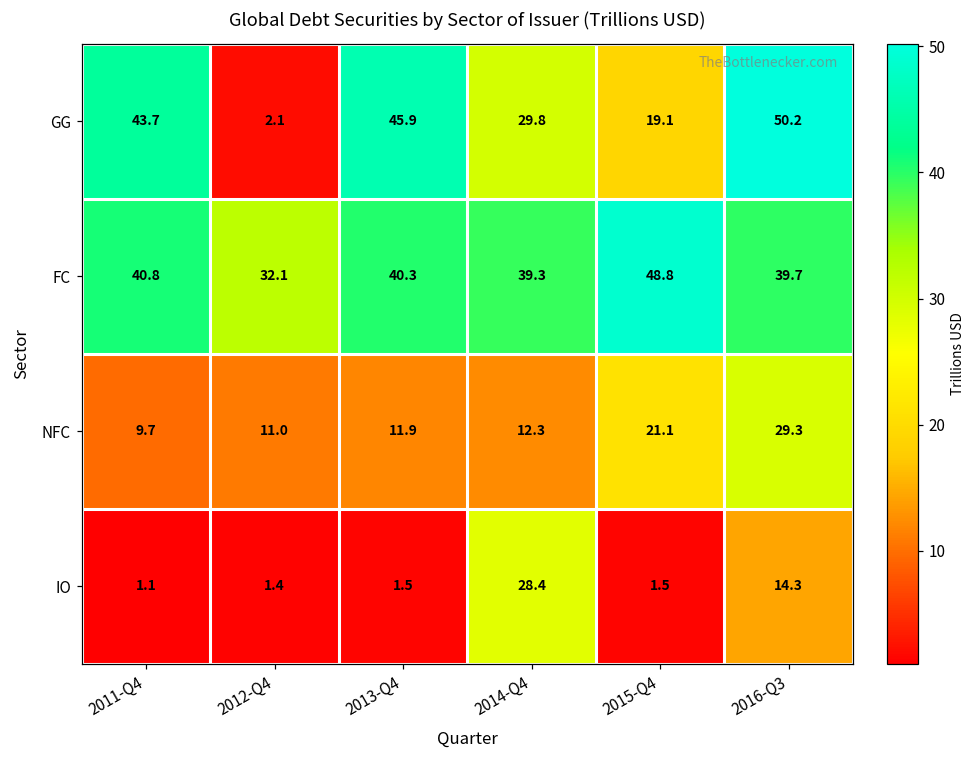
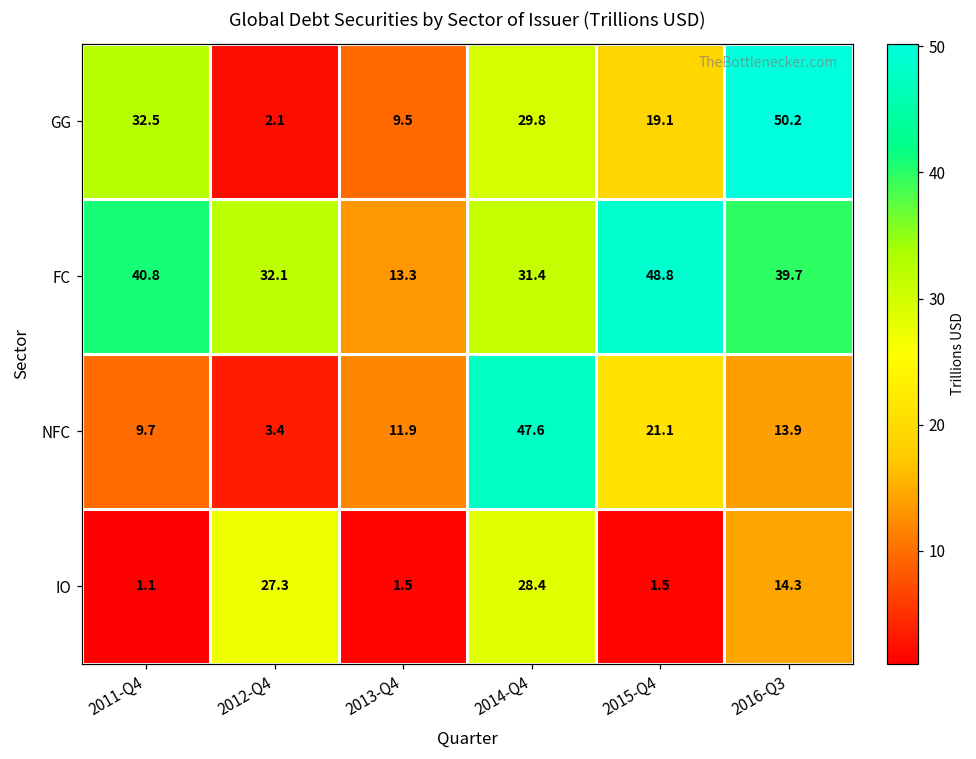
  {
    "GG": {
-     "2011-Q4": 43.7,
+     "2011-Q4": 32.5,
      "2012-Q4": 2.1,
-     "2013-Q4": 45.9,
+     "2013-Q4": 9.5,
      "2014-Q4": 29.8,
      "2015-Q4": 19.1
    },
    "FC": {
      "2011-Q4": 40.8,
      "2012-Q4": 32.1,
-     "2013-Q4": 40.3,
-     "2014-Q4": 39.3,
+     "2013-Q4": 13.3,
+     "2014-Q4": 31.4,
      "2015-Q4": 48.8,
      "2016-Q3": 39.7
    },
    "NFC": {
      "2011-Q4": 9.7,
-     "2012-Q4": 11.0,
+     "2012-Q4": 3.4,
      "2013-Q4": 11.9,
-     "2014-Q4": 12.3,
+     "2014-Q4": 47.6,
      "2015-Q4": 21.1,
-     "2016-Q3": 29.3
+     "2016-Q3": 13.9
    },
    "IO": {
      "2011-Q4": 1.1,
-     "2012-Q4": 1.4,
+     "2012-Q4": 27.3,
      "2013-Q4": 1.5,
      "2014-Q4": 28.4,
      "2015-Q4": 1.5,
      "2016-Q3": 14.3
    }
  }
